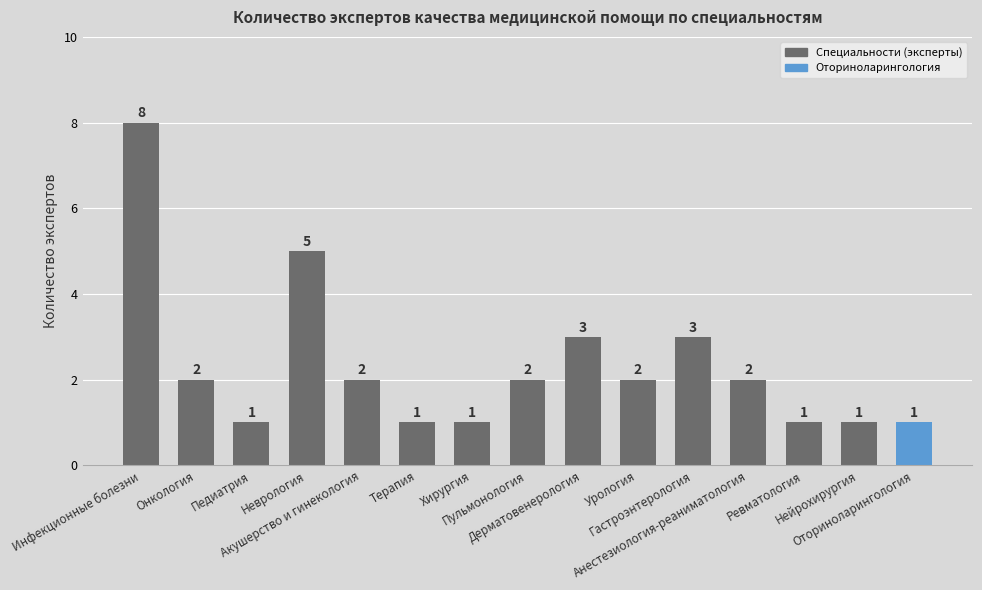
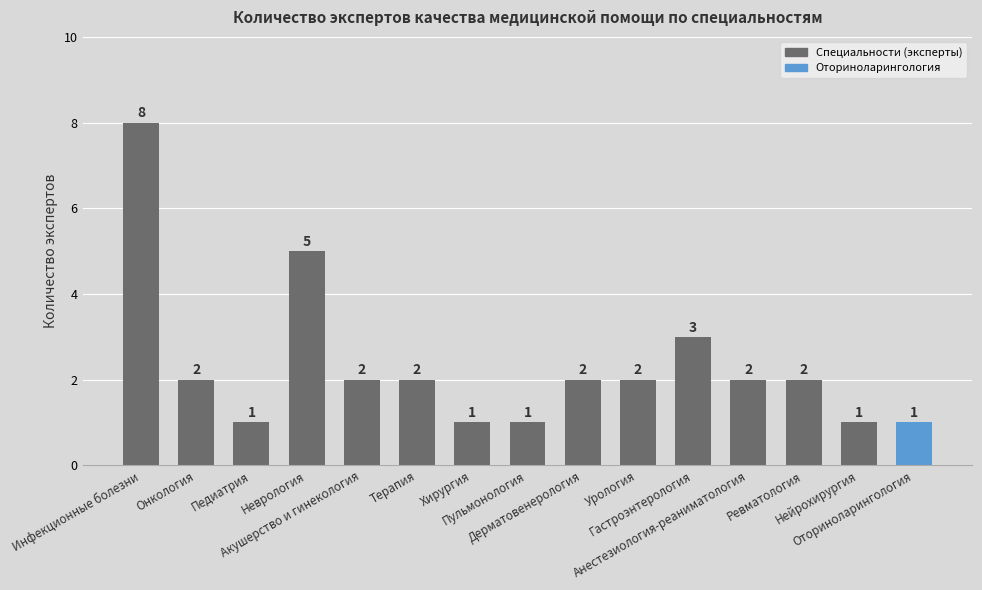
  {
    "Инфекционные болезни": 8,
    "Онкология": 2,
    "Педиатрия": 1,
    "Неврология": 5,
    "Акушерство и гинекология": 2,
-   "Терапия": 1,
+   "Терапия": 2,
    "Хирургия": 1,
-   "Пульмонология": 2,
-   "Дерматовенерология": 3,
+   "Пульмонология": 1,
+   "Дерматовенерология": 2,
    "Урология": 2,
    "Гастроэнтерология": 3,
    "Анестезиология-реаниматология": 2,
-   "Ревматология": 1,
+   "Ревматология": 2,
    "Нейрохирургия": 1,
    "Оториноларингология": 1
  }
